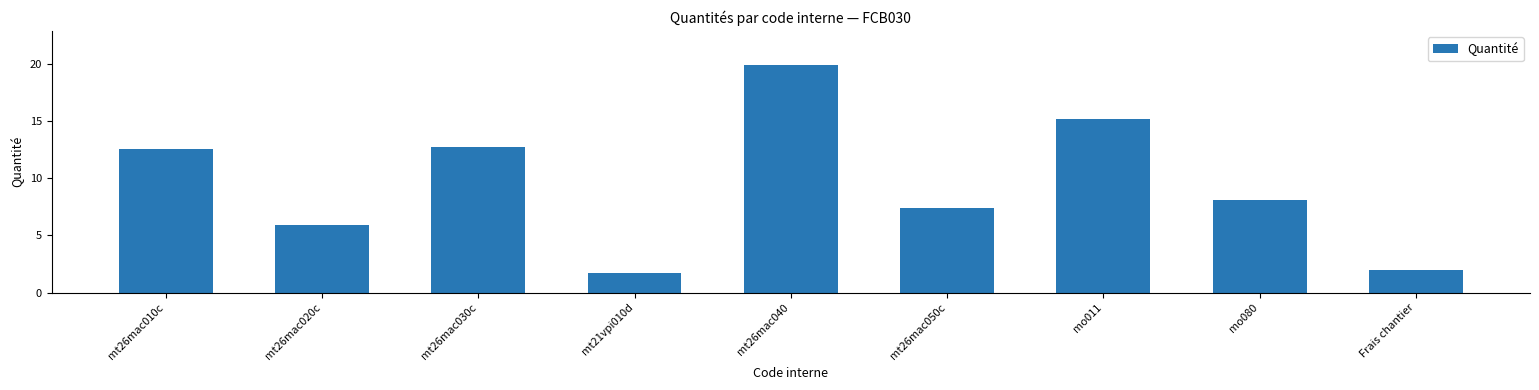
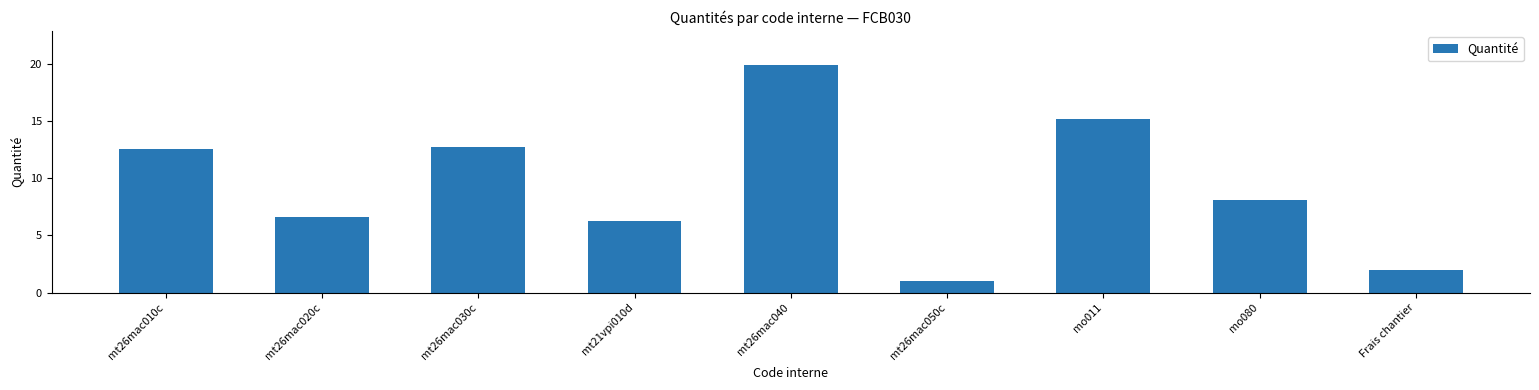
  {
    "mt26mac010c": 12.5,
-   "mt26mac020c": 5.9,
+   "mt26mac020c": 6.6,
    "mt26mac030c": 12.7,
-   "mt21vpi010d": 1.7,
+   "mt21vpi010d": 6.3,
    "mt26mac040": 19.9,
-   "mt26mac050c": 7.4,
+   "mt26mac050c": 1.0,
    "mo011": 15.1,
    "mo080": 8.1,
    "Frais chantier": 2.0
  }
